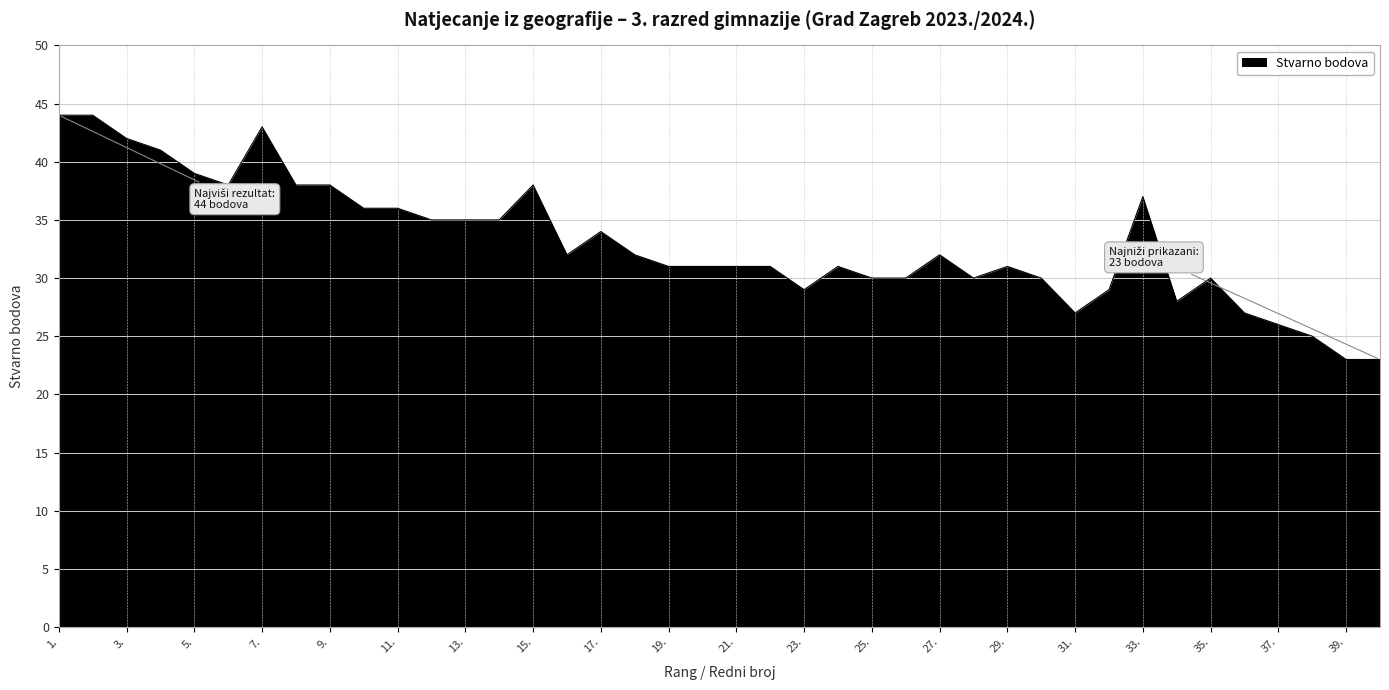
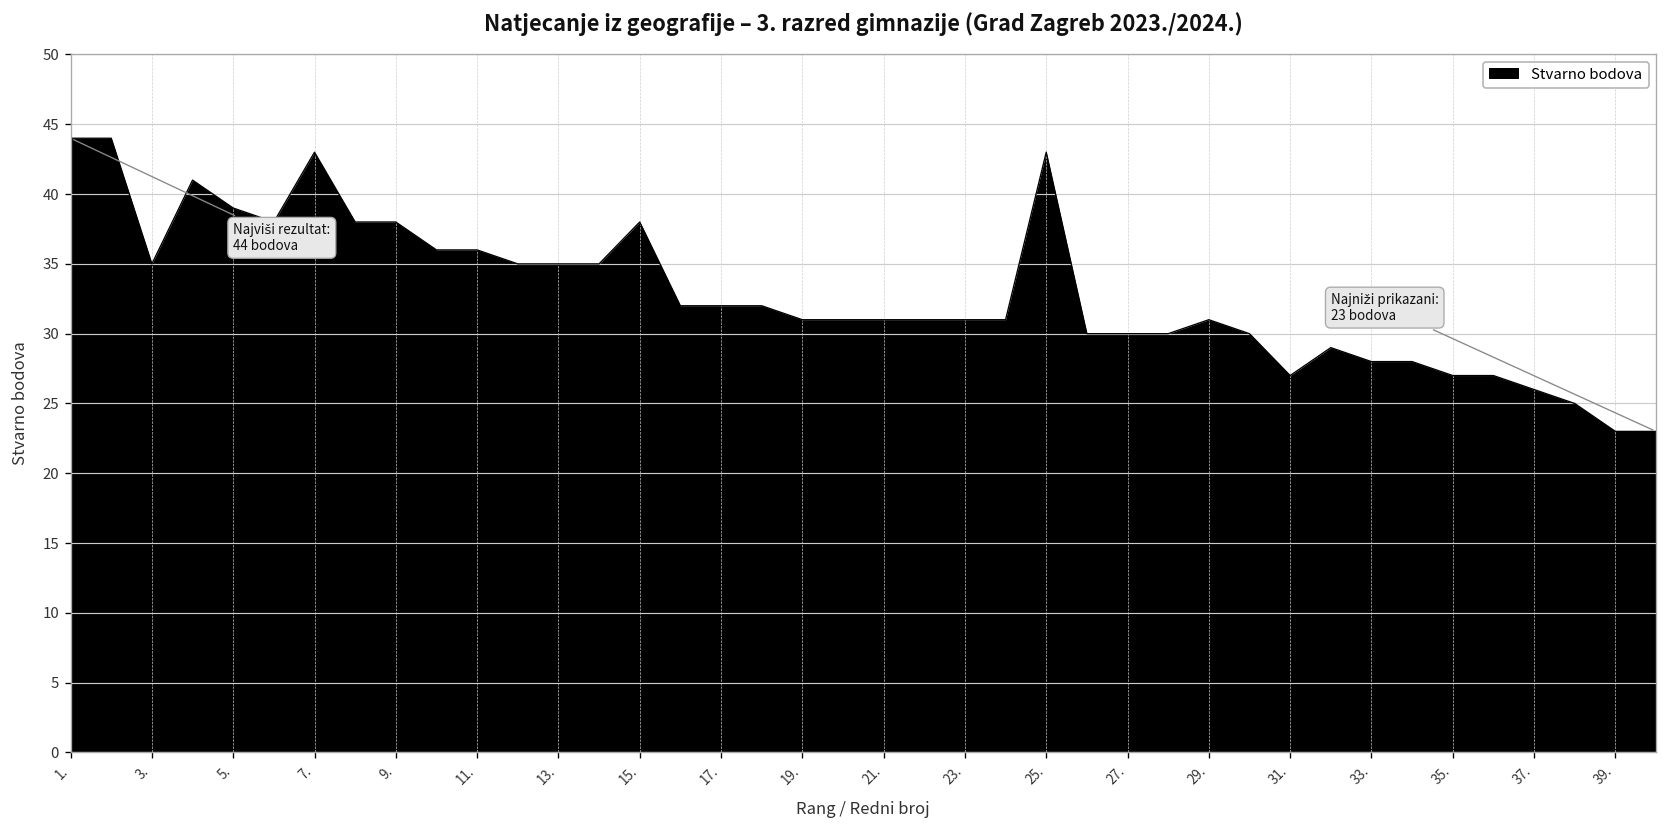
  {
    "1.": 44,
-   "3.": 42,
+   "3.": 35,
    "9.": 38,
    "11.": 36,
    "13.": 35,
    "15.": 38,
-   "17.": 34,
+   "17.": 32,
    "19.": 31,
    "21.": 31,
-   "23.": 29,
-   "25.": 30,
-   "27.": 32,
+   "23.": 31,
+   "25.": 43,
+   "27.": 30,
    "29.": 31,
    "31.": 27,
-   "33.": 37,
-   "35.": 30,
+   "33.": 28,
+   "35.": 27,
    "39.": 23
  }
